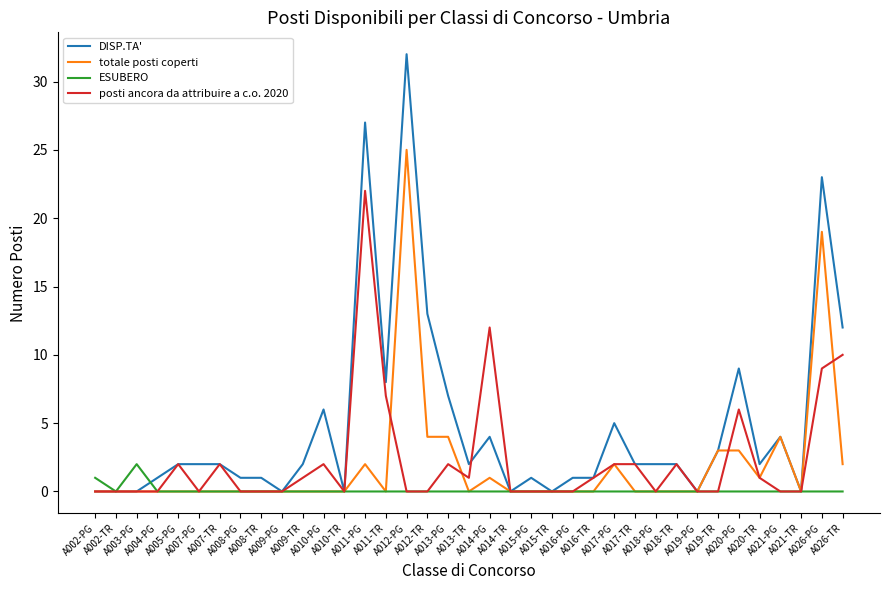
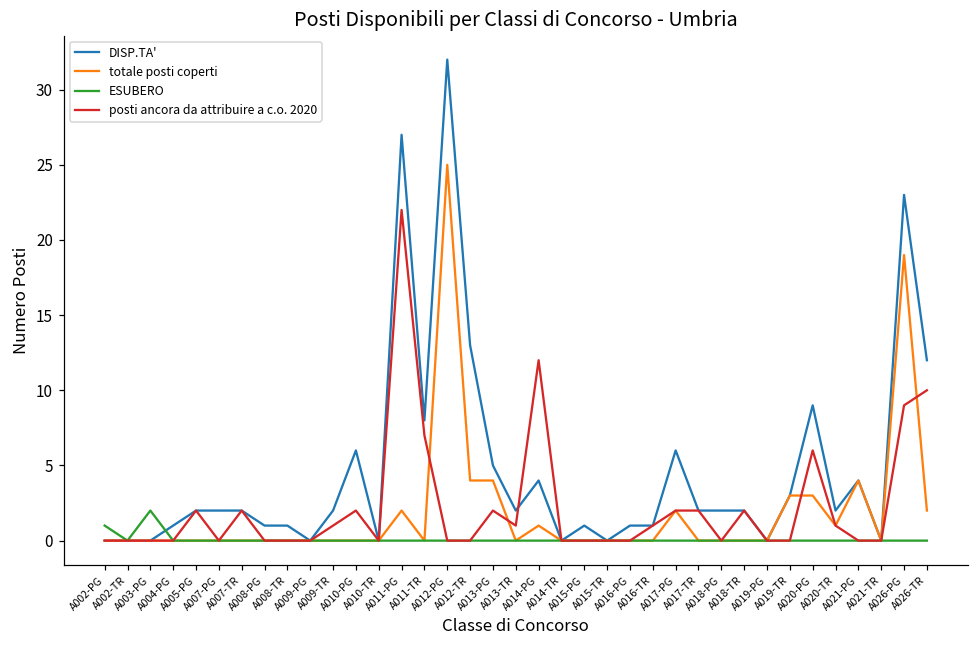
  {
    "DISP.TA'": {
      "A004-PG": 1,
      "A007-PG": 2,
      "A008-PG": 1,
      "A008-TR": 1,
      "A009-TR": 2,
      "A010-PG": 6,
      "A011-PG": 27,
      "A011-TR": 8,
      "A012-PG": 32,
      "A012-TR": 13,
-     "A013-PG": 7,
+     "A013-PG": 5,
      "A013-TR": 2,
      "A014-PG": 4,
      "A015-PG": 1,
      "A016-PG": 1,
-     "A017-PG": 5,
+     "A017-PG": 6,
      "A018-PG": 2,
      "A020-PG": 9,
      "A020-TR": 2,
      "A026-PG": 23,
      "A026-TR": 12
    },
    "totale posti coperti": {
      "A011-PG": 2,
      "A012-PG": 25,
      "A012-TR": 4,
      "A013-PG": 4,
      "A014-PG": 1,
      "A020-PG": 3,
      "A026-PG": 19,
      "A026-TR": 2
    },
    "ESUBERO": {
      "A002-PG": 1,
      "A003-PG": 2,
      "A011-PG": 0,
      "A013-PG": 0,
      "A014-PG": 0,
      "A017-PG": 0,
      "A020-PG": 0,
      "A020-TR": 0,
      "A026-PG": 0,
      "A026-TR": 0
    },
    "posti ancora da attribuire a c.o. 2020": {
      "A009-TR": 1,
      "A010-PG": 2,
      "A011-PG": 22,
      "A011-TR": 7,
      "A013-PG": 2,
      "A013-TR": 1,
      "A014-PG": 12,
      "A020-PG": 6,
      "A026-PG": 9,
      "A026-TR": 10
    }
  }
